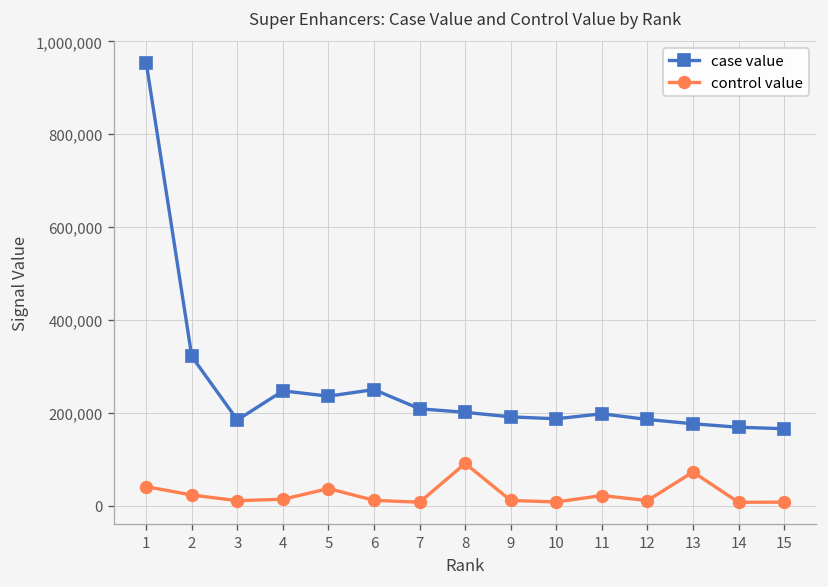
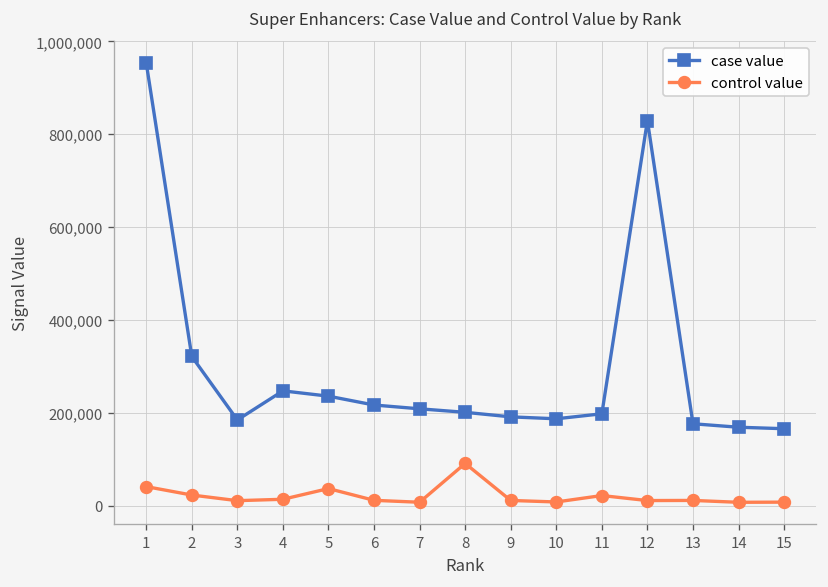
  {
    "case value": {
      "1": "950,000",
      "2": "320,000",
      "3": "180,000",
      "4": "250,000",
      "5": "240,000",
-     "6": "250,000",
+     "6": "220,000",
      "7": "210,000",
      "8": "200,000",
      "9": "190,000",
      "10": "190,000",
      "11": "200,000",
-     "12": "190,000",
+     "12": "830,000",
      "13": "180,000",
      "14": "170,000",
      "15": "170,000"
    },
    "control value": {
      "1": "40,000",
      "2": "20,000",
      "3": "10,000",
      "4": "10,000",
      "5": "40,000",
      "6": "10,000",
      "7": "10,000",
      "8": "90,000",
      "9": "10,000",
      "10": "10,000",
      "11": "20,000",
      "12": "10,000",
-     "13": "70,000",
+     "13": "10,000",
      "14": "10,000",
      "15": "10,000"
    }
  }
